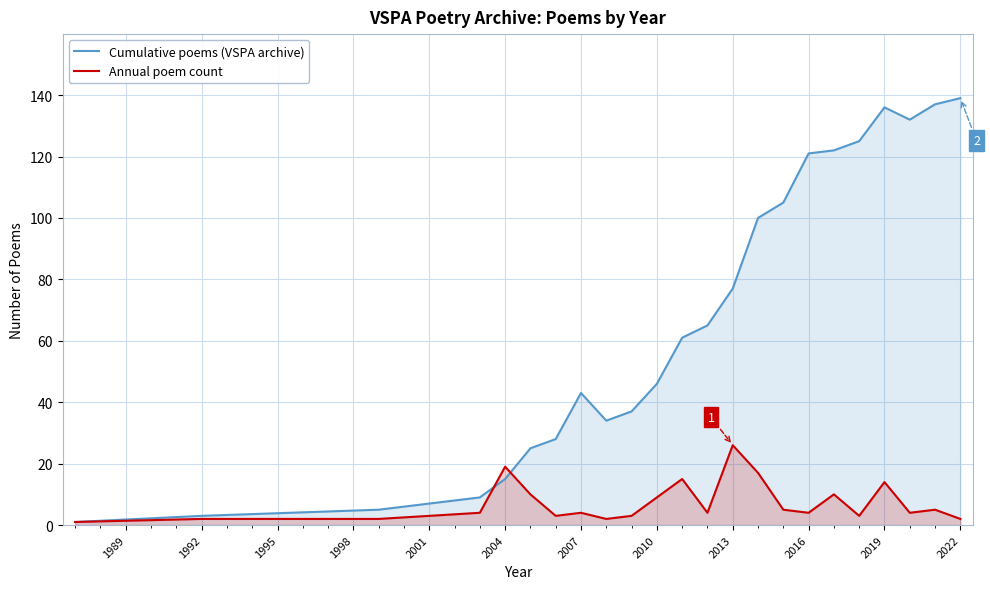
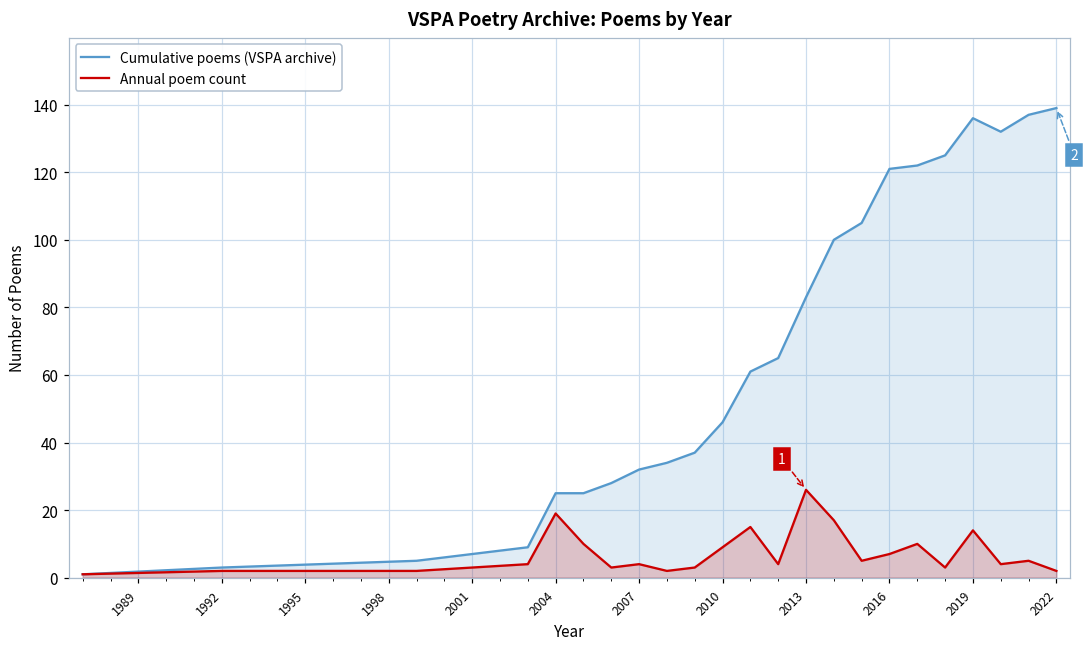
  {
    "Cumulative poems (VSPA archive)": {
      "1992": 3,
-     "2004": 15,
-     "2007": 43,
+     "2004": 25,
+     "2007": 32,
      "2010": 46,
-     "2013": 77,
+     "2013": 83,
      "2016": 121,
      "2019": 136,
      "2022": 139
    },
    "Annual poem count": {
      "1992": 2,
      "2004": 19,
      "2007": 4,
      "2010": 9,
      "2013": 26,
-     "2016": 4,
+     "2016": 7,
      "2019": 14,
      "2022": 2
    }
  }
